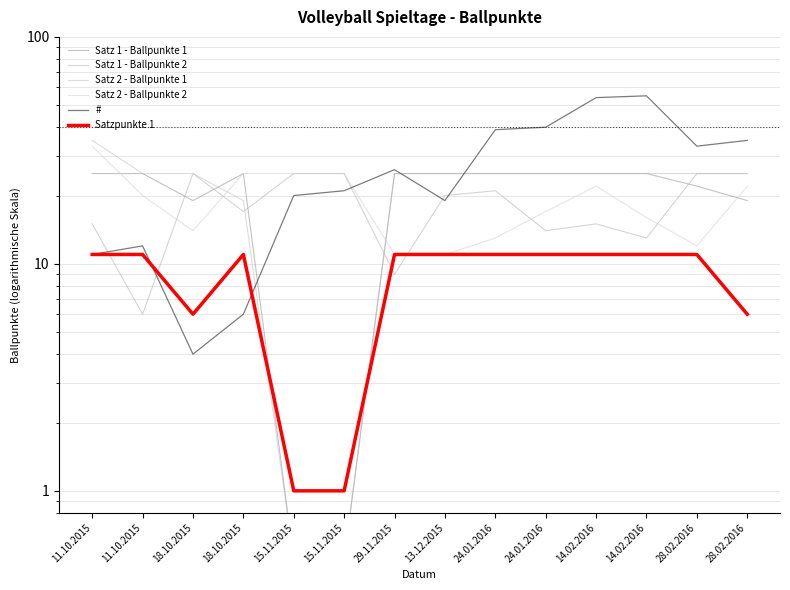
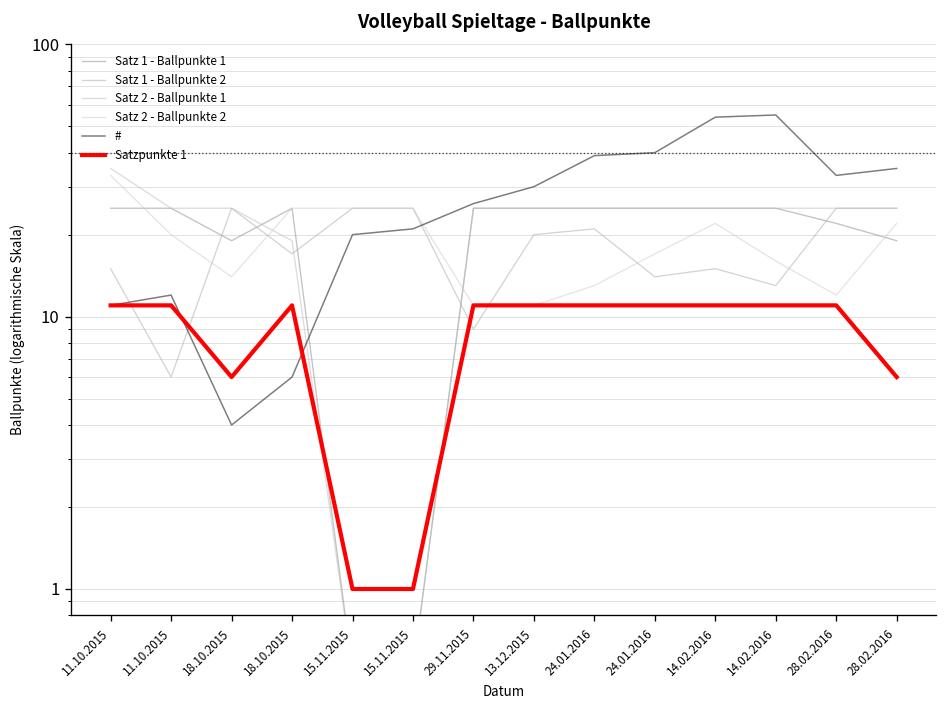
  {
    "#": {
      "29.11.2015": 26,
-     "13.12.2015": 19
+     "13.12.2015": 30
    }
  }
